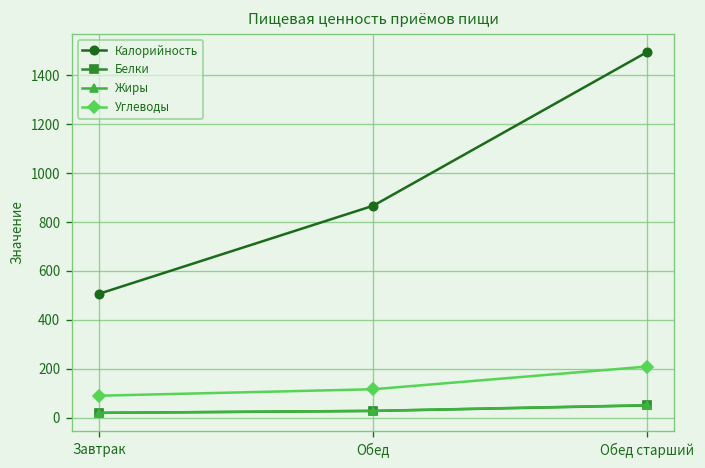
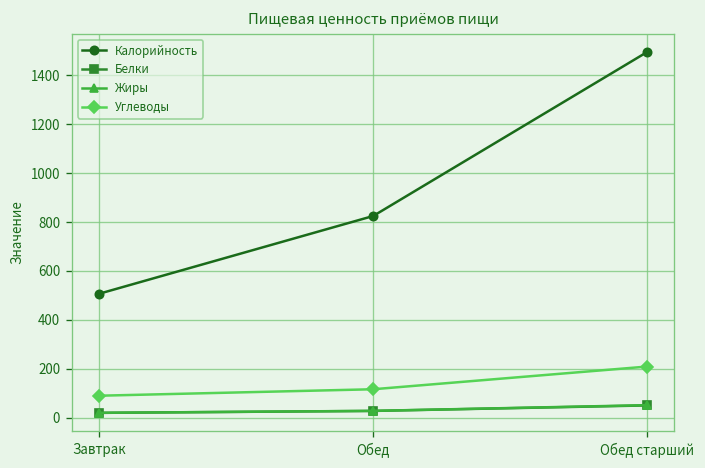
  {
    "Калорийность": {
      "Завтрак": 510,
-     "Обед": 870,
+     "Обед": 830,
      "Обед старший": 1500
    }
  }
